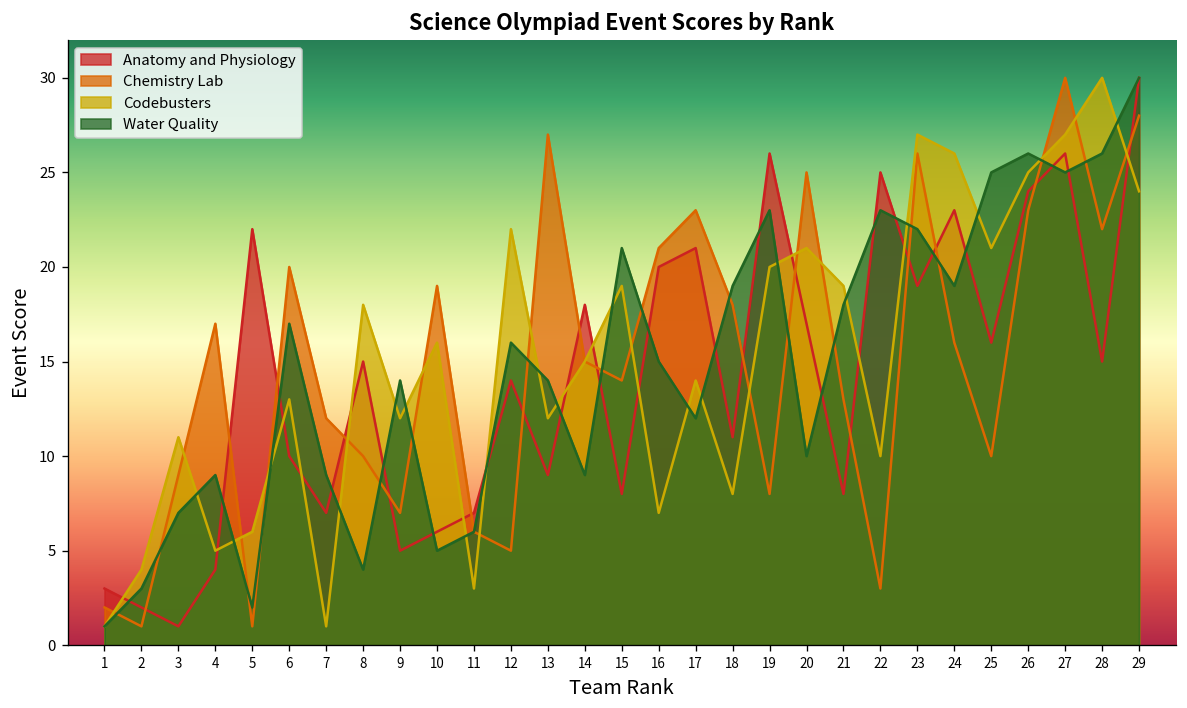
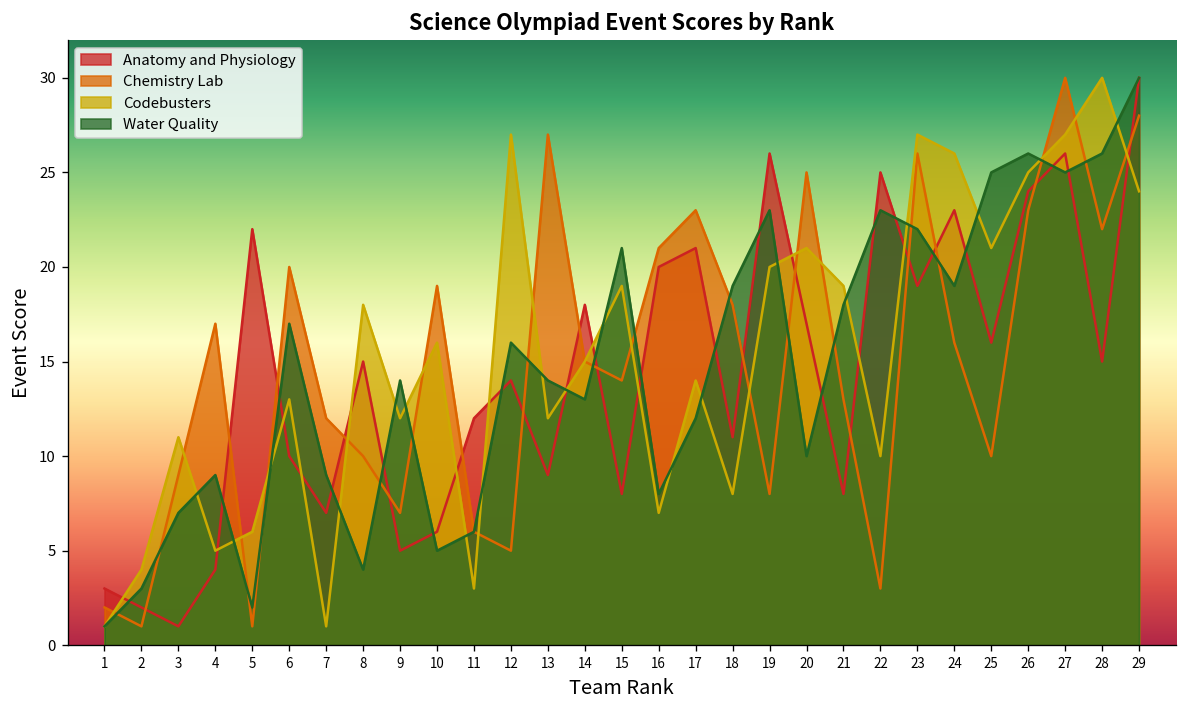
  {
    "Anatomy and Physiology": {
      "1": 3,
      "2": 2,
      "3": 1,
      "4": 4,
      "5": 22,
      "6": 10,
      "7": 7,
      "8": 15,
      "9": 5,
      "10": 6,
-     "11": 7,
+     "11": 12,
      "12": 14,
      "13": 9,
      "14": 18,
      "15": 8,
      "16": 20,
      "17": 21,
      "18": 11,
      "19": 26,
      "20": 17,
      "21": 8,
      "22": 25,
      "23": 19,
      "24": 23,
      "25": 16,
      "26": 24,
      "27": 26,
      "28": 15
    },
    "Chemistry Lab": {
      "1": 2,
      "2": 1,
      "3": 9,
      "4": 17,
      "5": 1,
      "6": 20,
      "7": 12,
      "8": 10,
      "9": 7,
      "10": 19,
      "12": 5,
      "13": 27,
      "15": 14,
      "16": 21,
      "17": 23,
      "18": 18,
      "19": 8,
      "20": 25,
      "21": 13,
      "22": 3,
      "23": 26,
      "24": 16,
      "25": 10,
      "26": 23,
      "27": 30,
      "28": 22,
      "29": 28
    },
    "Codebusters": {
      "2": 4,
      "3": 11,
      "4": 5,
      "5": 6,
      "6": 13,
      "7": 1,
      "8": 18,
      "9": 12,
      "10": 16,
      "11": 3,
-     "12": 22,
+     "12": 27,
      "13": 12,
      "15": 19,
      "16": 7,
      "17": 14,
      "18": 8,
      "19": 20,
      "20": 21,
      "21": 19,
      "22": 10,
      "23": 27,
      "24": 26,
      "25": 21,
      "26": 25,
      "27": 27,
      "28": 30,
      "29": 24
    },
    "Water Quality": {
      "2": 3,
      "3": 7,
      "4": 9,
      "5": 2,
      "6": 17,
      "7": 9,
      "8": 4,
      "9": 14,
      "10": 5,
      "12": 16,
      "13": 14,
-     "14": 9,
+     "14": 13,
      "15": 21,
-     "16": 15,
+     "16": 8,
      "17": 12,
      "18": 19,
      "19": 23,
      "20": 10,
      "21": 18,
      "22": 23,
      "23": 22,
      "24": 19,
      "25": 25,
      "26": 26,
      "27": 25,
      "28": 26
    }
  }
